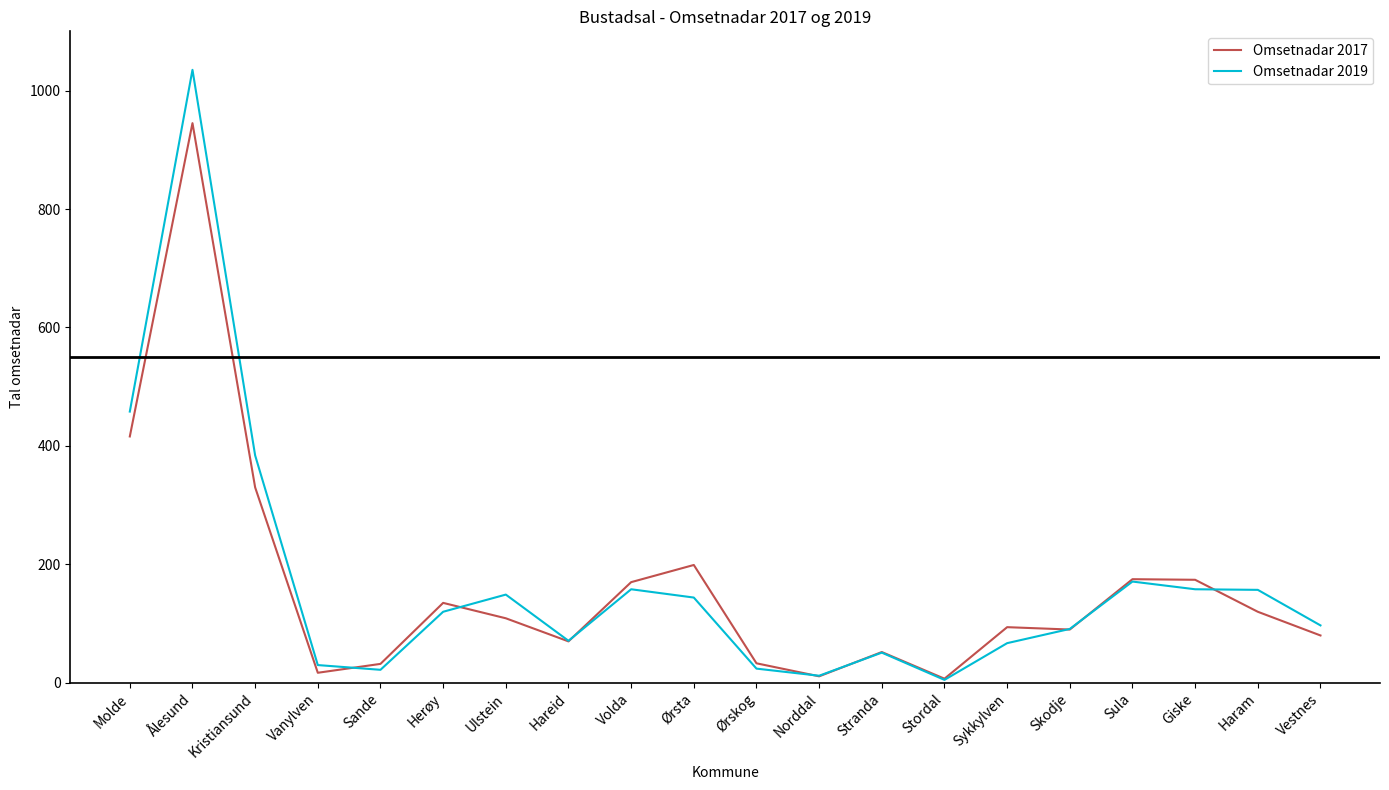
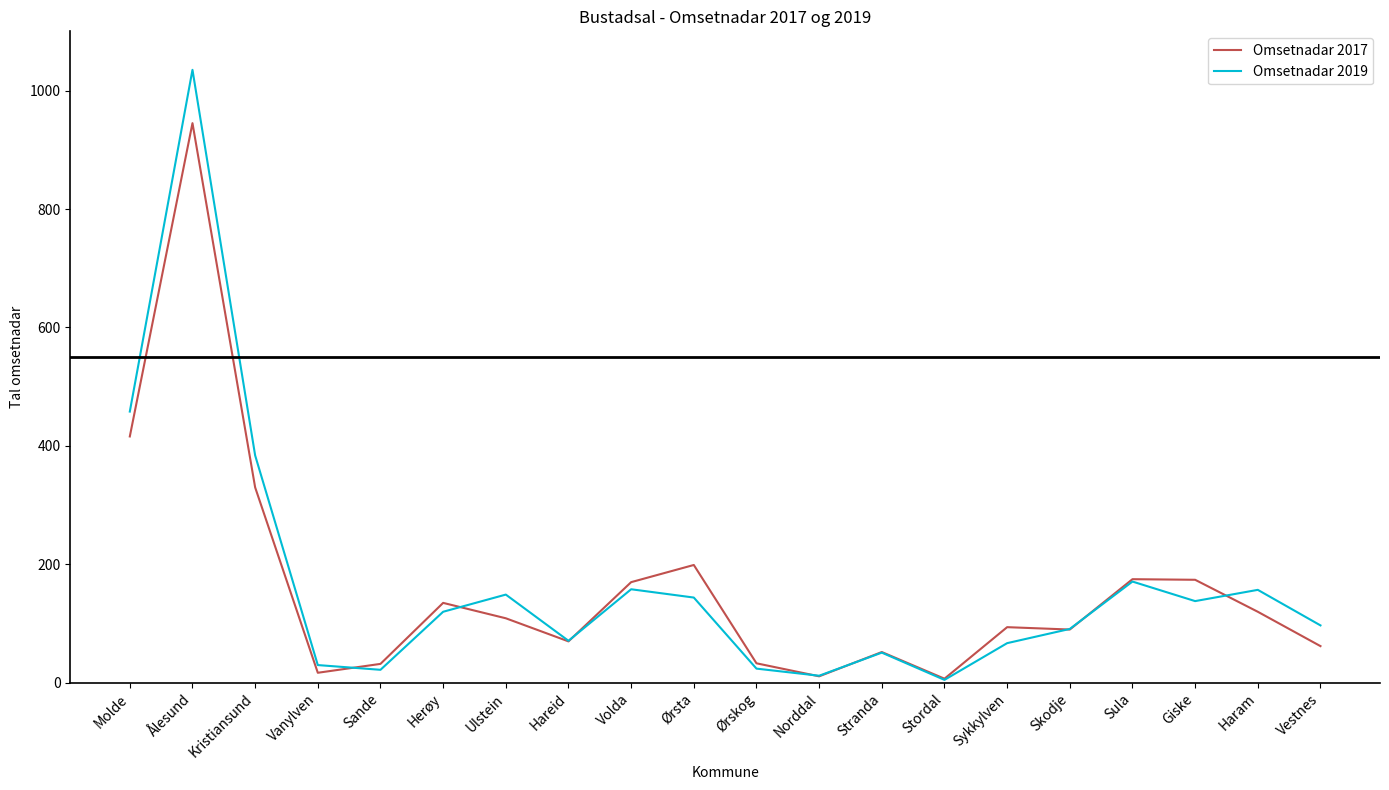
  {
    "Omsetnadar 2017": {
      "Molde": 420,
      "Ålesund": 950,
      "Kristiansund": 330,
      "Vanylven": 20,
      "Sande": 30,
      "Herøy": 140,
      "Ulstein": 110,
      "Volda": 170,
      "Ørsta": 200,
      "Ørskog": 30,
      "Sykkylven": 90,
      "Giske": 170,
      "Haram": 120,
-     "Vestnes": 80
+     "Vestnes": 60
    },
    "Omsetnadar 2019": {
      "Molde": 460,
      "Ålesund": 1040,
      "Kristiansund": 380,
      "Vanylven": 30,
      "Sande": 20,
      "Herøy": 120,
      "Ulstein": 150,
      "Volda": 160,
      "Ørsta": 140,
      "Ørskog": 20,
      "Sykkylven": 70,
-     "Giske": 160,
+     "Giske": 140,
      "Haram": 160,
      "Vestnes": 100
    }
  }
